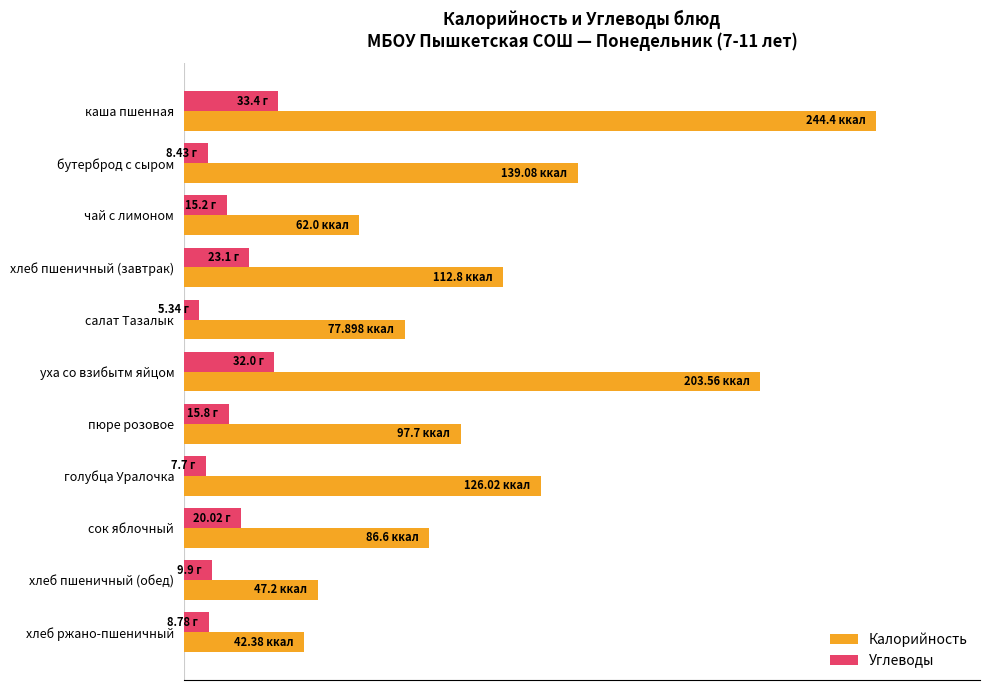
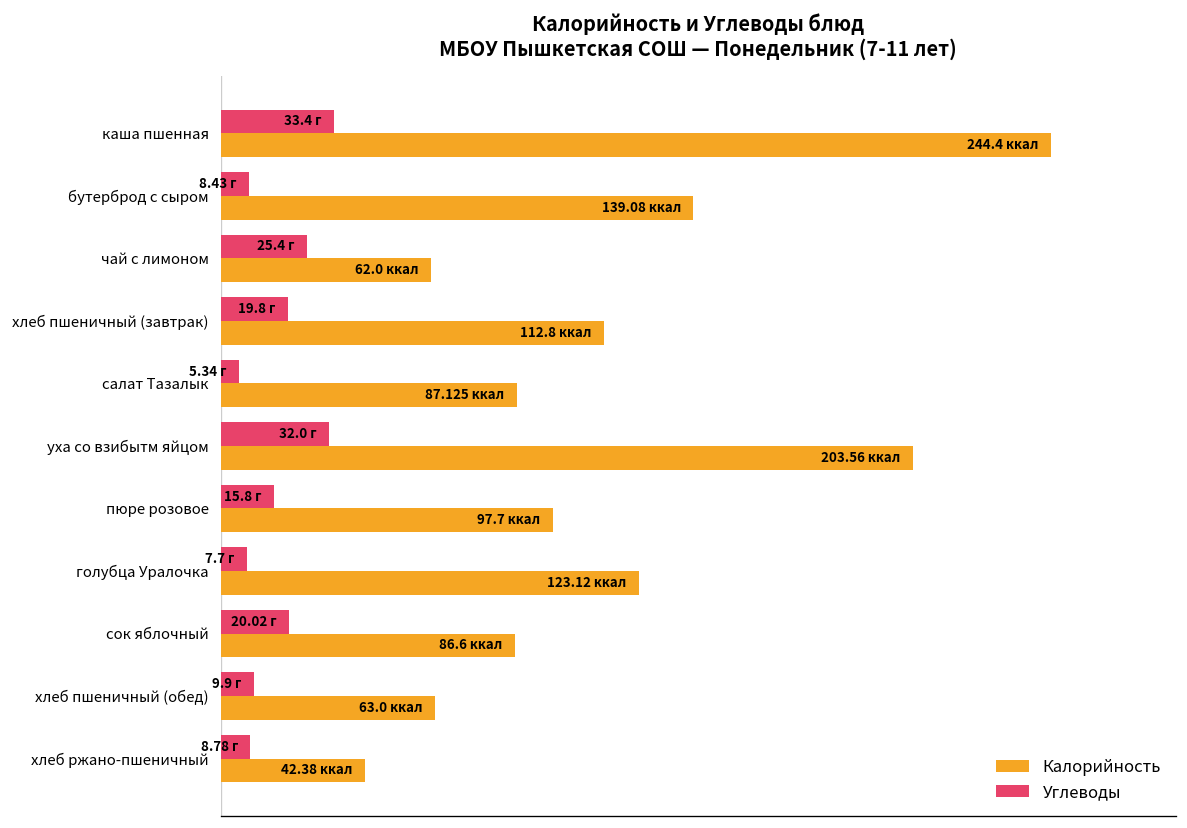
  {
    "Калорийность": {
-     "салат Тазалык": 77.898,
-     "голубца Уралочка": 126.02,
-     "хлеб пшеничный (обед)": 47.2
+     "салат Тазалык": 87.125,
+     "голубца Уралочка": 123.12,
+     "хлеб пшеничный (обед)": 63.0
    },
    "Углеводы": {
-     "чай с лимоном": 15.2,
-     "хлеб пшеничный (завтрак)": 23.1
+     "чай с лимоном": 25.4,
+     "хлеб пшеничный (завтрак)": 19.8
    }
  }
